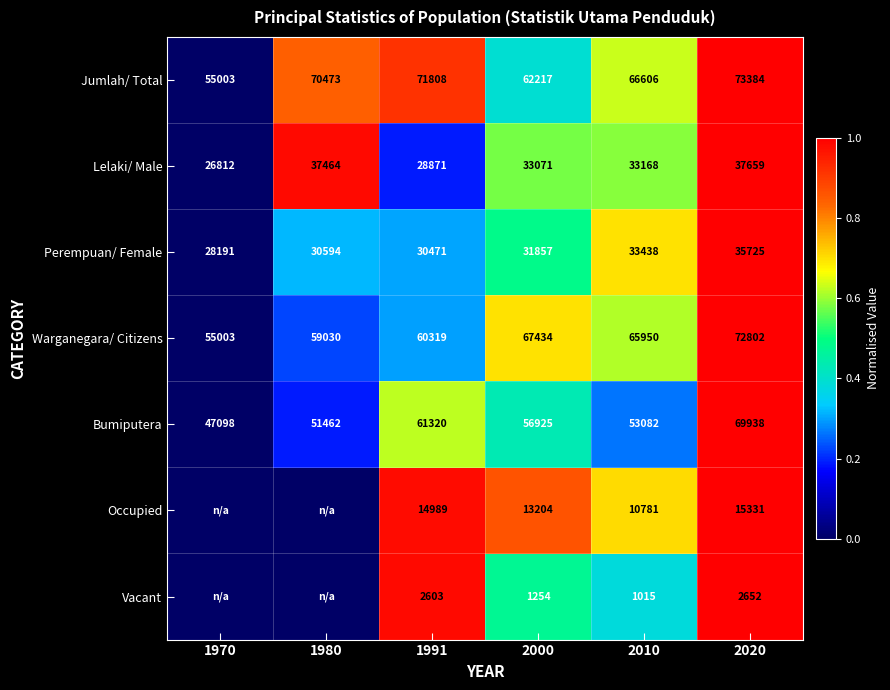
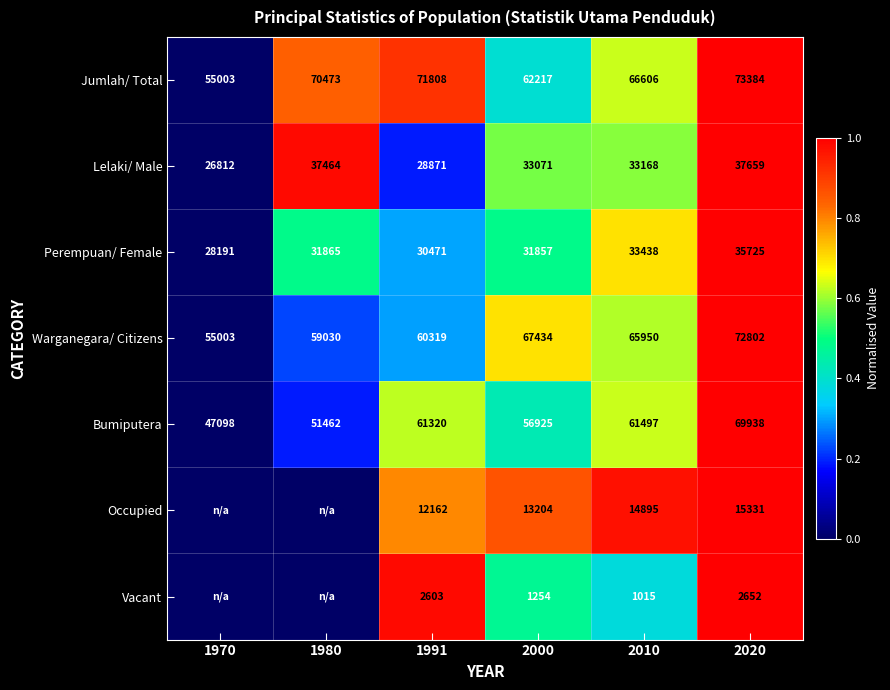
  {
    "Jumlah/ Total": {
      "1970": 55003,
      "1980": 70473,
      "1991": 71808,
      "2000": 62217,
      "2010": 66606,
      "2020": 73384
    },
    "Lelaki/ Male": {
      "1970": 26812,
      "1980": 37464,
      "1991": 28871,
      "2000": 33071,
      "2010": 33168,
      "2020": 37659
    },
    "Perempuan/ Female": {
      "1970": 28191,
-     "1980": 30594,
+     "1980": 31865,
      "1991": 30471,
      "2000": 31857,
      "2010": 33438,
      "2020": 35725
    },
    "Warganegara/ Citizens": {
      "1970": 55003,
      "1980": 59030,
      "1991": 60319,
      "2000": 67434,
      "2010": 65950,
      "2020": 72802
    },
    "Bumiputera": {
      "1970": 47098,
      "1980": 51462,
      "1991": 61320,
      "2000": 56925,
-     "2010": 53082,
+     "2010": 61497,
      "2020": 69938
    },
    "Occupied": {
-     "1991": 14989,
+     "1991": 12162,
      "2000": 13204,
-     "2010": 10781,
+     "2010": 14895,
      "2020": 15331
    },
    "Vacant": {
      "1991": 2603,
      "2000": 1254,
      "2010": 1015,
      "2020": 2652
    }
  }
